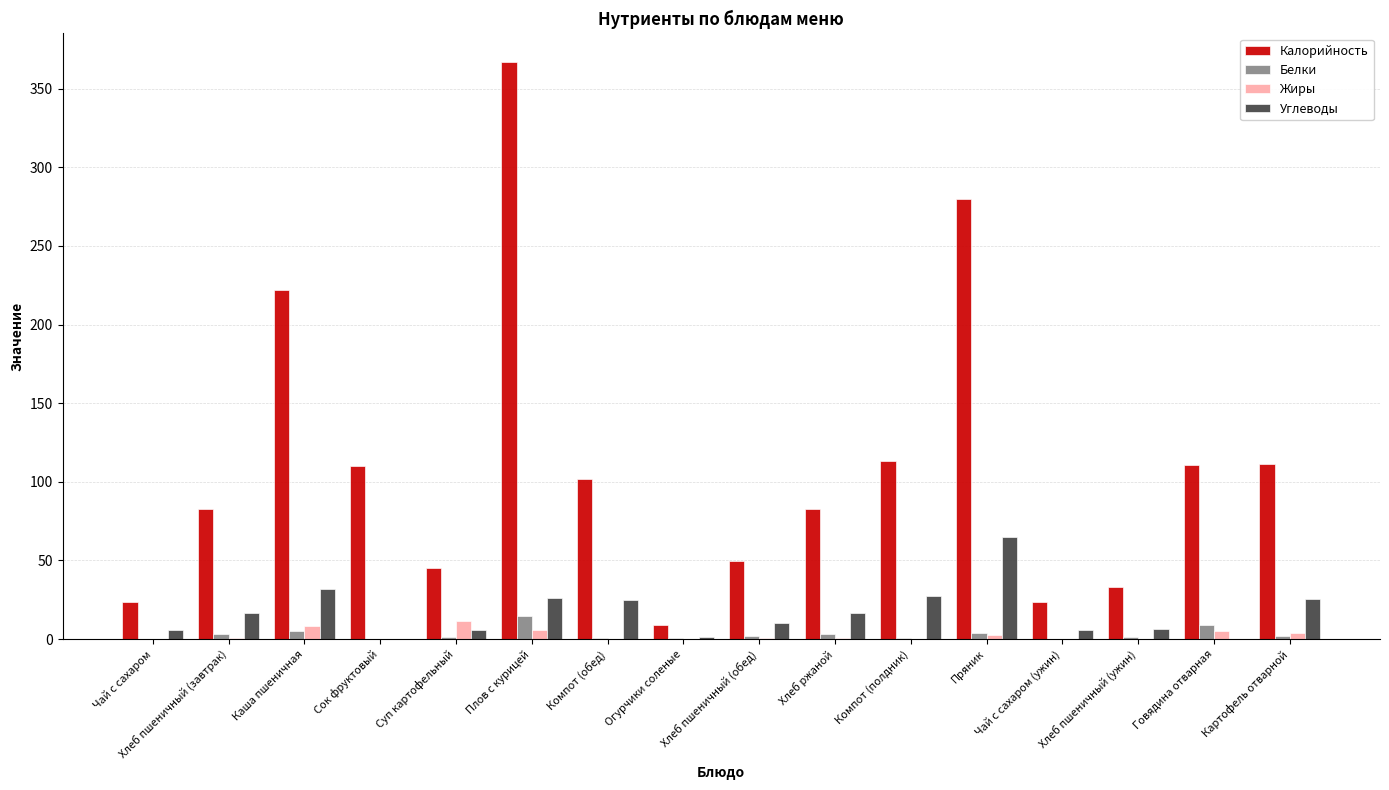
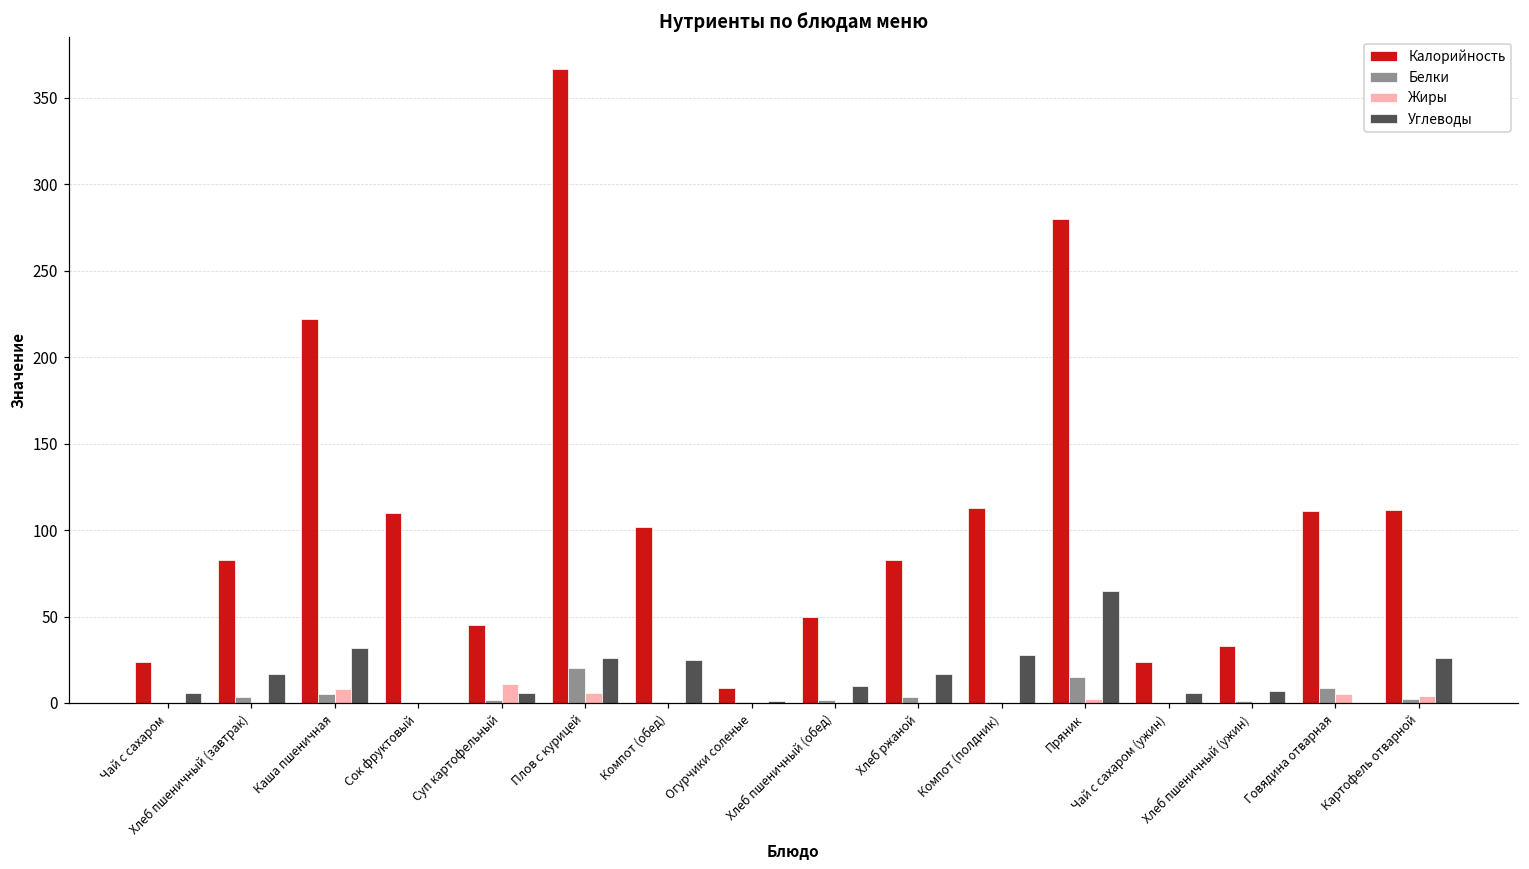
  {
    "Калорийность": {
      "Чай с сахаром": 24,
      "Хлеб пшеничный (завтрак)": 83,
      "Каша пшеничная": 222,
      "Сок фруктовый": 110,
      "Суп картофельный": 45,
      "Плов с курицей": 367,
      "Компот (обед)": 102,
      "Огурчики соленые": 9,
      "Хлеб пшеничный (обед)": 50,
      "Хлеб ржаной": 83,
      "Компот (полдник)": 113,
      "Пряник": 280,
      "Чай с сахаром (ужин)": 24,
      "Хлеб пшеничный (ужин)": 33,
      "Говядина отварная": 111,
      "Картофель отварной": 111
    },
    "Белки": {
      "Хлеб пшеничный (завтрак)": 3,
      "Каша пшеничная": 5,
      "Сок фруктовый": 0,
-     "Плов с курицей": 15,
+     "Плов с курицей": 20,
      "Хлеб пшеничный (обед)": 2,
      "Хлеб ржаной": 3,
-     "Пряник": 4,
+     "Пряник": 15,
      "Говядина отварная": 9,
      "Картофель отварной": 2
    },
    "Жиры": {
      "Чай с сахаром": 0,
      "Каша пшеничная": 8,
      "Сок фруктовый": 0,
      "Суп картофельный": 11,
      "Плов с курицей": 6,
      "Компот (обед)": 0,
      "Компот (полдник)": 0,
      "Пряник": 2,
      "Чай с сахаром (ужин)": 0,
      "Говядина отварная": 5,
      "Картофель отварной": 4
    },
    "Углеводы": {
      "Чай с сахаром": 6,
      "Хлеб пшеничный (завтрак)": 17,
      "Каша пшеничная": 32,
      "Сок фруктовый": 0,
      "Суп картофельный": 6,
      "Плов с курицей": 26,
      "Компот (обед)": 25,
      "Хлеб пшеничный (обед)": 10,
      "Хлеб ржаной": 17,
      "Компот (полдник)": 28,
      "Пряник": 65,
      "Чай с сахаром (ужин)": 6,
      "Хлеб пшеничный (ужин)": 7,
      "Картофель отварной": 26
    }
  }
